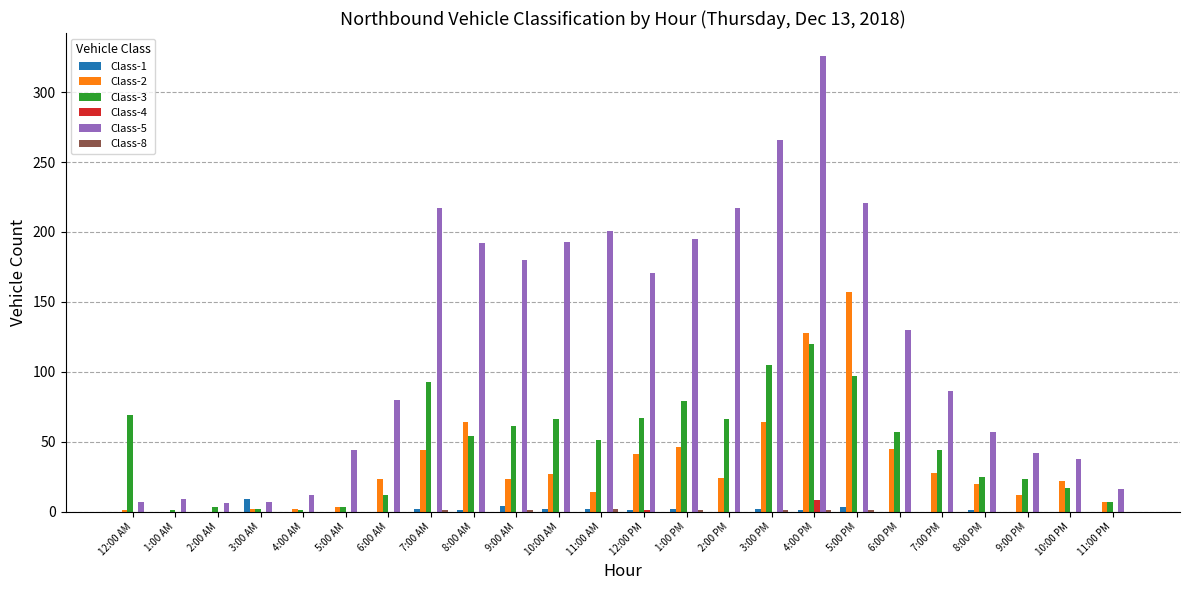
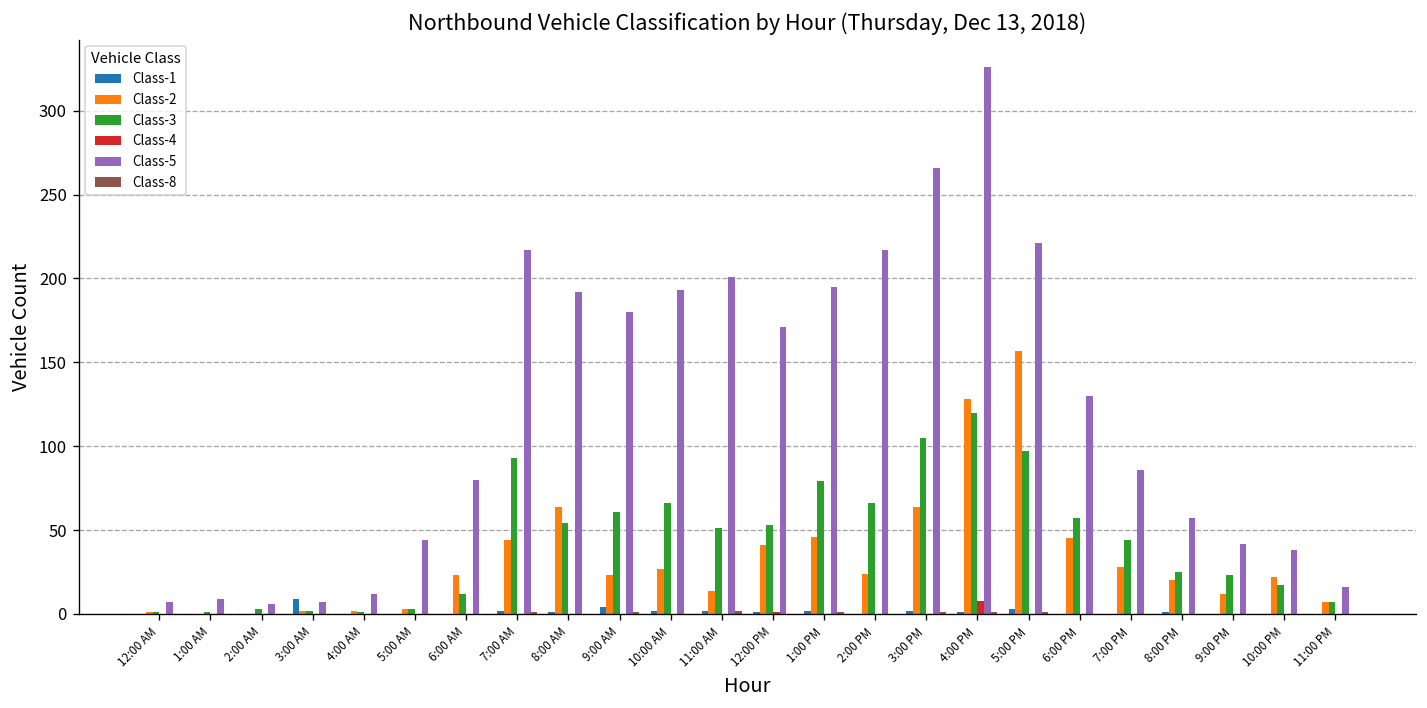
  {
    "Class-1": {
      "12:00 AM": 0,
      "1:00 AM": 0,
      "2:00 AM": 0,
      "3:00 AM": 9,
      "4:00 AM": 0,
      "5:00 AM": 0,
      "6:00 AM": 0,
      "7:00 AM": 2,
      "9:00 AM": 4,
      "10:00 AM": 2,
      "11:00 AM": 2,
      "1:00 PM": 2,
      "2:00 PM": 0,
      "3:00 PM": 2,
      "5:00 PM": 3,
      "6:00 PM": 0,
      "7:00 PM": 0,
      "9:00 PM": 0,
      "10:00 PM": 0,
      "11:00 PM": 0
    },
    "Class-2": {
      "1:00 AM": 0,
      "2:00 AM": 0,
      "3:00 AM": 2,
      "4:00 AM": 2,
      "5:00 AM": 3,
      "6:00 AM": 23,
      "7:00 AM": 44,
      "8:00 AM": 64,
      "9:00 AM": 23,
      "10:00 AM": 27,
      "11:00 AM": 14,
      "12:00 PM": 41,
      "1:00 PM": 46,
      "2:00 PM": 24,
      "3:00 PM": 64,
      "4:00 PM": 128,
      "5:00 PM": 157,
      "6:00 PM": 45,
      "7:00 PM": 28,
      "8:00 PM": 20,
      "9:00 PM": 12,
      "10:00 PM": 22,
      "11:00 PM": 7
    },
    "Class-3": {
-     "12:00 AM": 69,
+     "12:00 AM": 1,
      "2:00 AM": 3,
      "3:00 AM": 2,
      "5:00 AM": 3,
      "6:00 AM": 12,
      "7:00 AM": 93,
      "8:00 AM": 54,
      "9:00 AM": 61,
      "10:00 AM": 66,
      "11:00 AM": 51,
-     "12:00 PM": 67,
+     "12:00 PM": 53,
      "1:00 PM": 79,
      "2:00 PM": 66,
      "3:00 PM": 105,
      "4:00 PM": 120,
      "5:00 PM": 97,
      "6:00 PM": 57,
      "7:00 PM": 44,
      "8:00 PM": 25,
      "9:00 PM": 23,
      "10:00 PM": 17,
      "11:00 PM": 7
    },
    "Class-4": {
      "12:00 AM": 0,
      "1:00 AM": 0,
      "2:00 AM": 0,
      "3:00 AM": 0,
      "4:00 AM": 0,
      "5:00 AM": 0,
      "6:00 AM": 0,
      "7:00 AM": 0,
      "8:00 AM": 0,
      "9:00 AM": 0,
      "10:00 AM": 0,
      "11:00 AM": 0,
      "1:00 PM": 0,
      "2:00 PM": 0,
      "3:00 PM": 0,
      "4:00 PM": 8,
      "5:00 PM": 0,
      "6:00 PM": 0,
      "7:00 PM": 0,
      "8:00 PM": 0,
      "9:00 PM": 0,
      "10:00 PM": 0,
      "11:00 PM": 0
    },
    "Class-5": {
      "12:00 AM": 7,
      "1:00 AM": 9,
      "2:00 AM": 6,
      "3:00 AM": 7,
      "4:00 AM": 12,
      "5:00 AM": 44,
      "6:00 AM": 80,
      "7:00 AM": 217,
      "8:00 AM": 192,
      "9:00 AM": 180,
      "10:00 AM": 193,
      "11:00 AM": 201,
      "12:00 PM": 171,
      "1:00 PM": 195,
      "2:00 PM": 217,
      "3:00 PM": 266,
      "4:00 PM": 326,
      "5:00 PM": 221,
      "6:00 PM": 130,
      "7:00 PM": 86,
      "8:00 PM": 57,
      "9:00 PM": 42,
      "10:00 PM": 38,
      "11:00 PM": 16
    },
    "Class-8": {
      "12:00 AM": 0,
      "1:00 AM": 0,
      "2:00 AM": 0,
      "3:00 AM": 0,
      "4:00 AM": 0,
      "5:00 AM": 0,
      "6:00 AM": 0,
      "8:00 AM": 0,
      "10:00 AM": 0,
      "11:00 AM": 2,
      "12:00 PM": 0,
      "2:00 PM": 0,
      "6:00 PM": 0,
      "7:00 PM": 0,
      "8:00 PM": 0,
      "9:00 PM": 0,
      "10:00 PM": 0,
      "11:00 PM": 0
    }
  }
